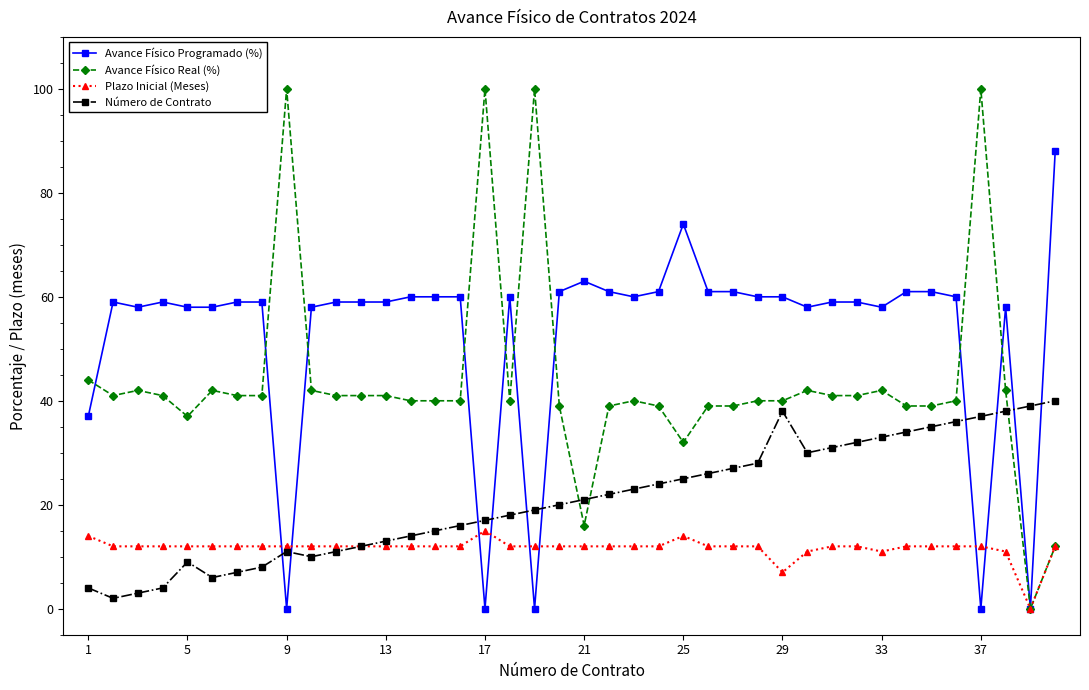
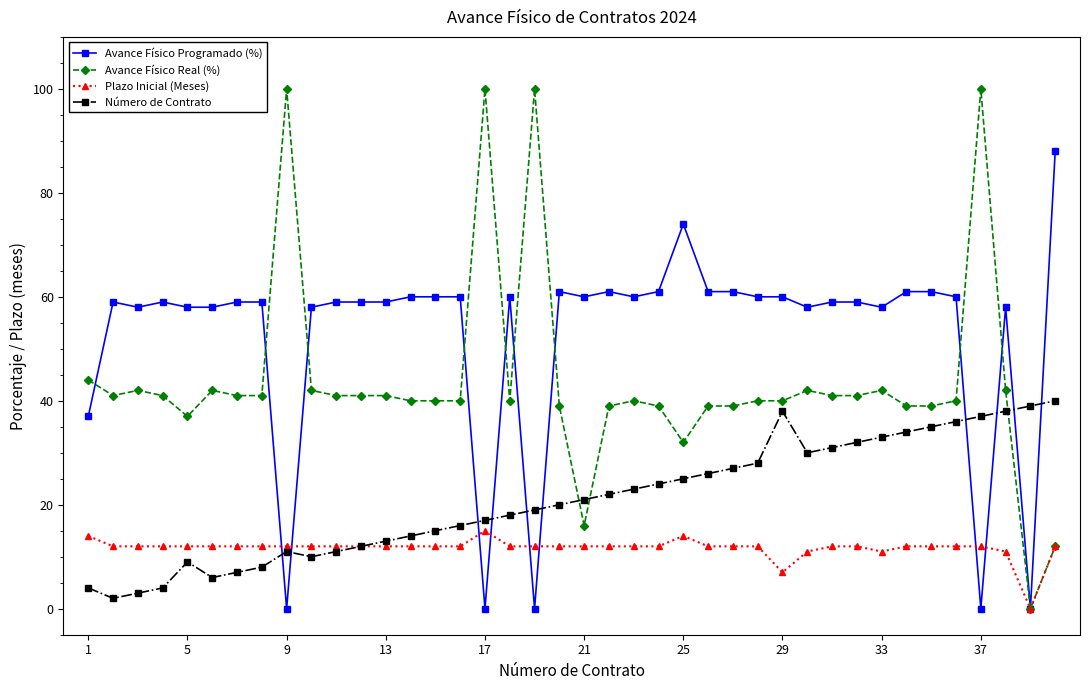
  {
    "Avance Físico Programado (%)": {
      "1": 37,
      "5": 58,
      "9": 0,
      "13": 59,
      "17": 0,
-     "21": 63,
+     "21": 60,
      "25": 74,
      "29": 60,
      "33": 58,
      "37": 0
    },
    "Avance Físico Real (%)": {
      "1": 44,
      "5": 37,
      "9": 100,
      "13": 41,
      "17": 100,
      "21": 16,
      "25": 32,
      "29": 40,
      "33": 42,
      "37": 100
    },
    "Plazo Inicial (Meses)": {
      "1": 14,
      "5": 12,
      "9": 12,
      "13": 12,
      "17": 15,
      "21": 12,
      "25": 14,
      "29": 7,
      "33": 11,
      "37": 12
    },
    "Número de Contrato": {
      "1": 4,
      "5": 9,
      "9": 11,
      "13": 13,
      "17": 17,
      "21": 21,
      "25": 25,
      "29": 38,
      "33": 33,
      "37": 37
    }
  }
